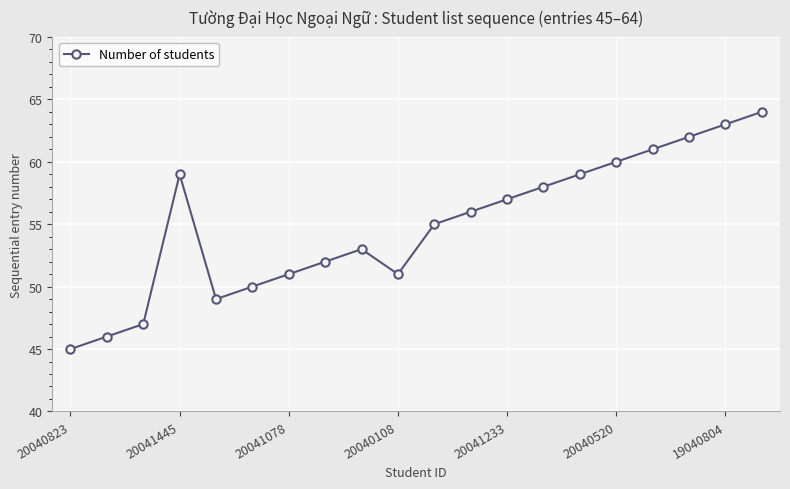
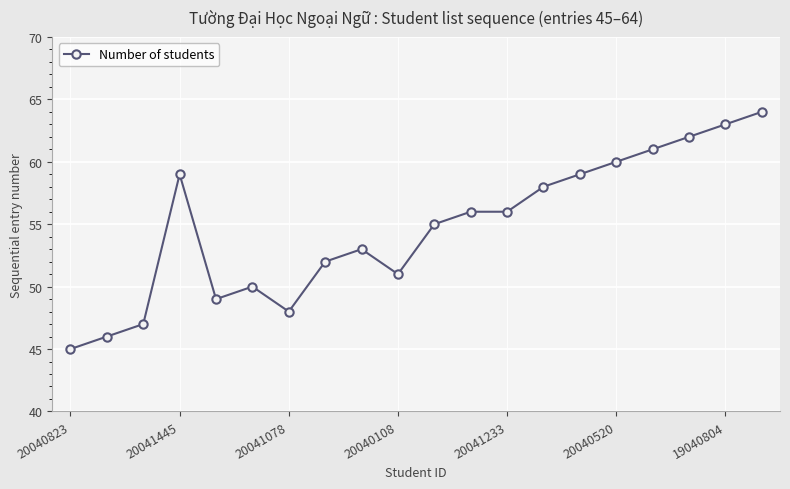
  {
    "20040823": 45,
    "20041445": 59,
-   "20041078": 51,
+   "20041078": 48,
    "20040108": 51,
-   "20041233": 57,
+   "20041233": 56,
    "20040520": 60,
    "19040804": 63
  }
